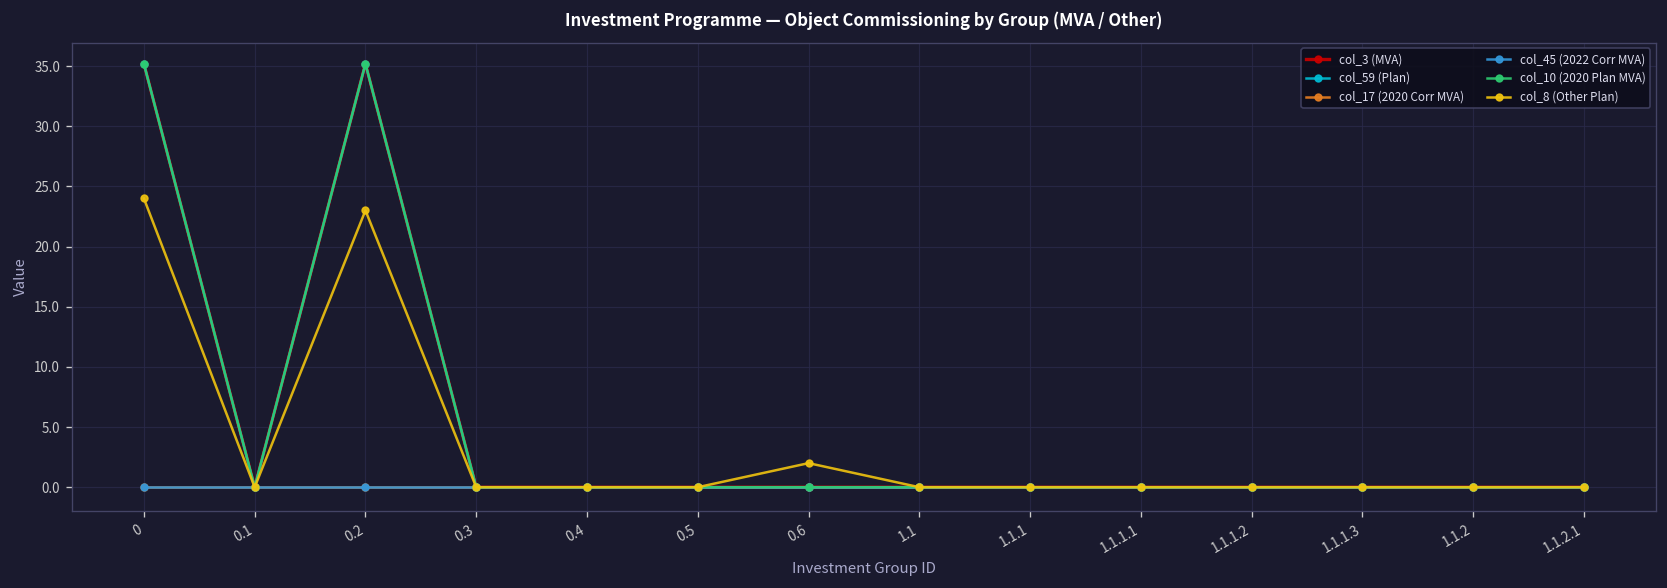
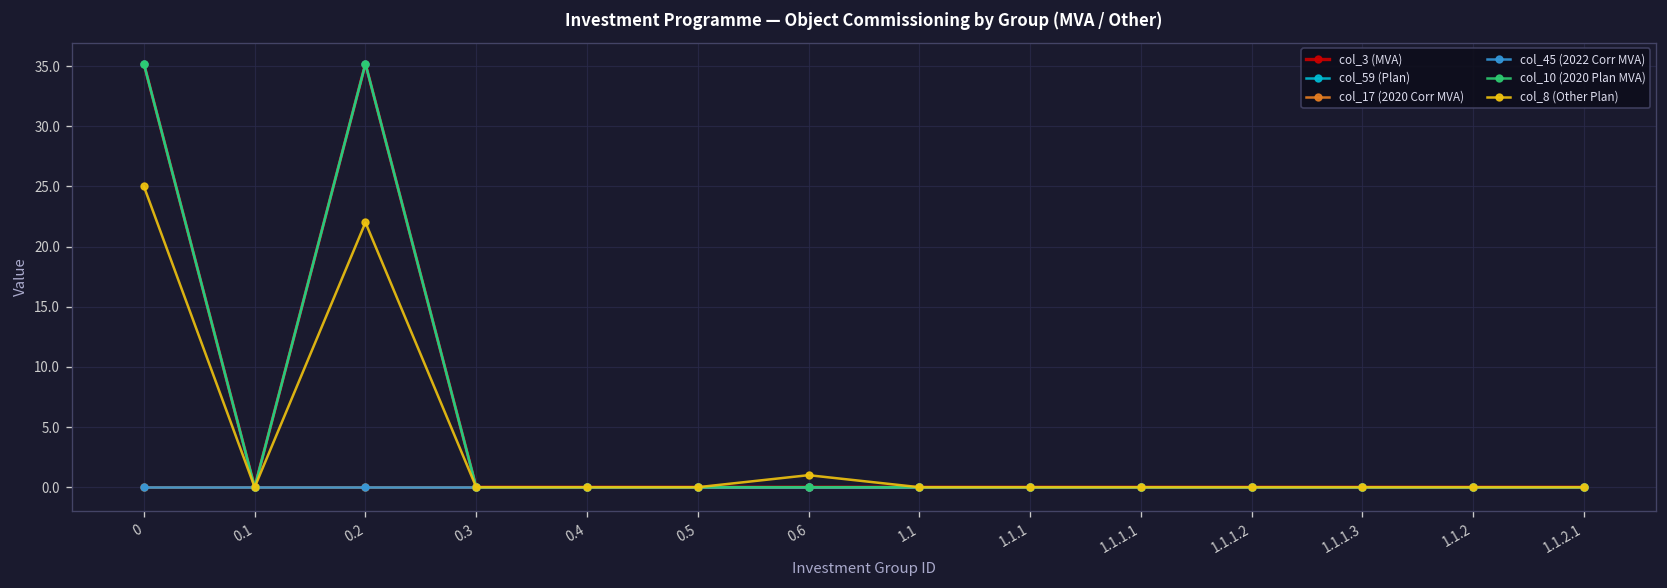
  {
    "col_10 (2020 Plan MVA)": {
      "0": 35,
      "0.2": 35
    },
    "col_45 (2022 Corr MVA)": {
      "0": 0,
      "0.2": 0
    },
    "col_8 (Other Plan)": {
-     "0": 24,
-     "0.2": 23,
-     "0.6": 2
+     "0": 25,
+     "0.2": 22,
+     "0.6": 1
    }
  }
